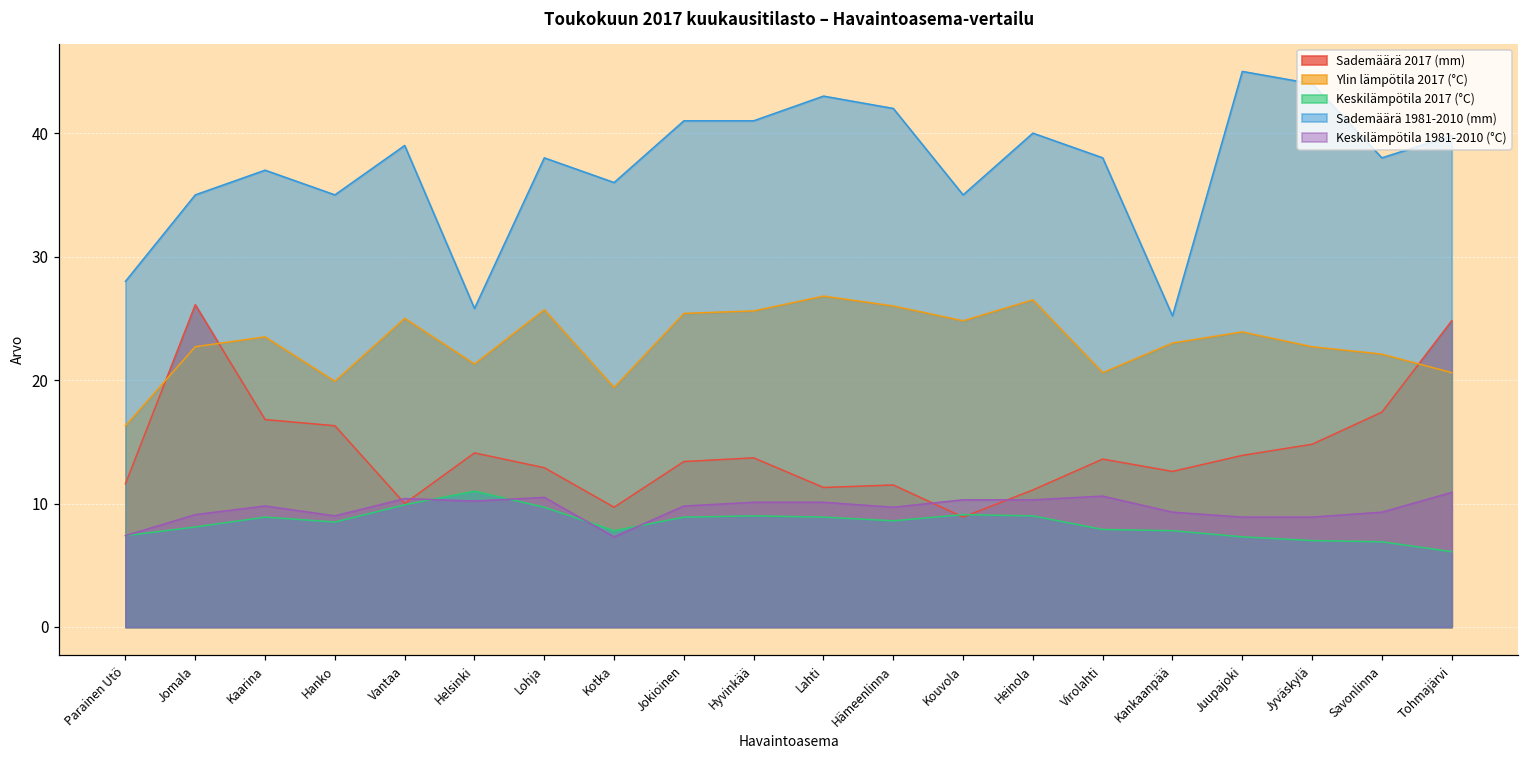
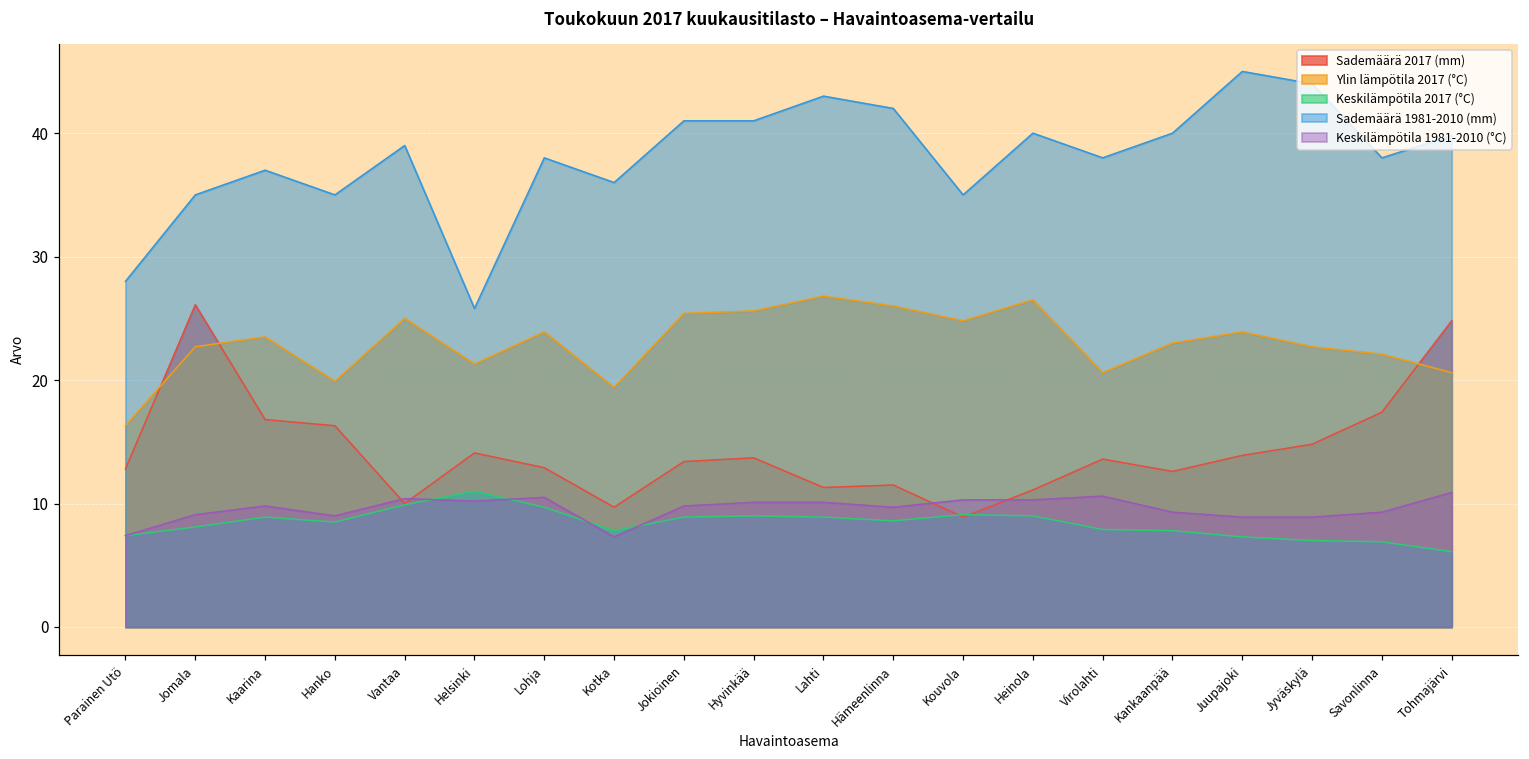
  {
    "Sademäärä 2017 (mm)": {
-     "Parainen Utö": 11.6,
+     "Parainen Utö": 12.8,
      "Jomala": 26.1,
      "Kaarina": 16.8,
      "Hanko": 16.3,
      "Helsinki": 14.1,
      "Lohja": 12.9,
      "Kotka": 9.7,
      "Jokioinen": 13.4,
      "Hyvinkää": 13.7,
      "Lahti": 11.3,
      "Hämeenlinna": 11.5,
      "Heinola": 11.1,
      "Virolahti": 13.6,
      "Kankaanpää": 12.6,
      "Juupajoki": 13.9,
      "Jyväskylä": 14.8,
      "Savonlinna": 17.4,
      "Tohmajärvi": 24.8
    },
    "Ylin lämpötila 2017 (°C)": {
      "Parainen Utö": 16.3,
      "Jomala": 22.7,
      "Kaarina": 23.5,
      "Hanko": 19.9,
      "Vantaa": 25.0,
      "Helsinki": 21.3,
-     "Lohja": 25.7,
+     "Lohja": 23.9,
      "Kotka": 19.4,
      "Jokioinen": 25.4,
      "Hyvinkää": 25.6,
      "Lahti": 26.8,
      "Hämeenlinna": 26.0,
      "Kouvola": 24.8,
      "Heinola": 26.5,
      "Virolahti": 20.6,
      "Kankaanpää": 23.0,
      "Juupajoki": 23.9,
      "Jyväskylä": 22.7,
      "Savonlinna": 22.1,
      "Tohmajärvi": 20.6
    },
    "Keskilämpötila 2017 (°C)": {
      "Jomala": 8.1,
      "Kaarina": 8.9,
      "Hanko": 8.5,
      "Helsinki": 11.0,
      "Lohja": 9.7,
      "Kotka": 7.8,
      "Jokioinen": 8.9,
      "Hyvinkää": 9.0,
      "Lahti": 8.9,
      "Hämeenlinna": 8.6,
      "Heinola": 9.0,
      "Virolahti": 7.9,
      "Kankaanpää": 7.8,
      "Juupajoki": 7.3,
      "Jyväskylä": 7.0,
      "Savonlinna": 6.9,
      "Tohmajärvi": 6.1
    },
    "Sademäärä 1981-2010 (mm)": {
      "Parainen Utö": 28.0,
      "Jomala": 35.0,
      "Kaarina": 37.0,
      "Hanko": 35.0,
      "Vantaa": 39.0,
      "Helsinki": 25.8,
      "Lohja": 38.0,
      "Kotka": 36.0,
      "Jokioinen": 41.0,
      "Hyvinkää": 41.0,
      "Lahti": 43.0,
      "Hämeenlinna": 42.0,
      "Kouvola": 35.0,
      "Heinola": 40.0,
      "Virolahti": 38.0,
-     "Kankaanpää": 25.2,
+     "Kankaanpää": 40.0,
      "Juupajoki": 45.0,
      "Savonlinna": 38.0
    },
    "Keskilämpötila 1981-2010 (°C)": {
      "Jomala": 9.1,
      "Kaarina": 9.8,
      "Hanko": 9.0,
      "Vantaa": 10.4,
      "Helsinki": 10.2,
      "Lohja": 10.5,
      "Kotka": 7.3,
      "Jokioinen": 9.8,
      "Hyvinkää": 10.1,
      "Lahti": 10.1,
      "Hämeenlinna": 9.7,
      "Kouvola": 10.3,
      "Heinola": 10.3,
      "Virolahti": 10.6,
      "Kankaanpää": 9.3,
      "Juupajoki": 8.9,
      "Jyväskylä": 8.9,
      "Savonlinna": 9.3,
      "Tohmajärvi": 10.9
    }
  }
